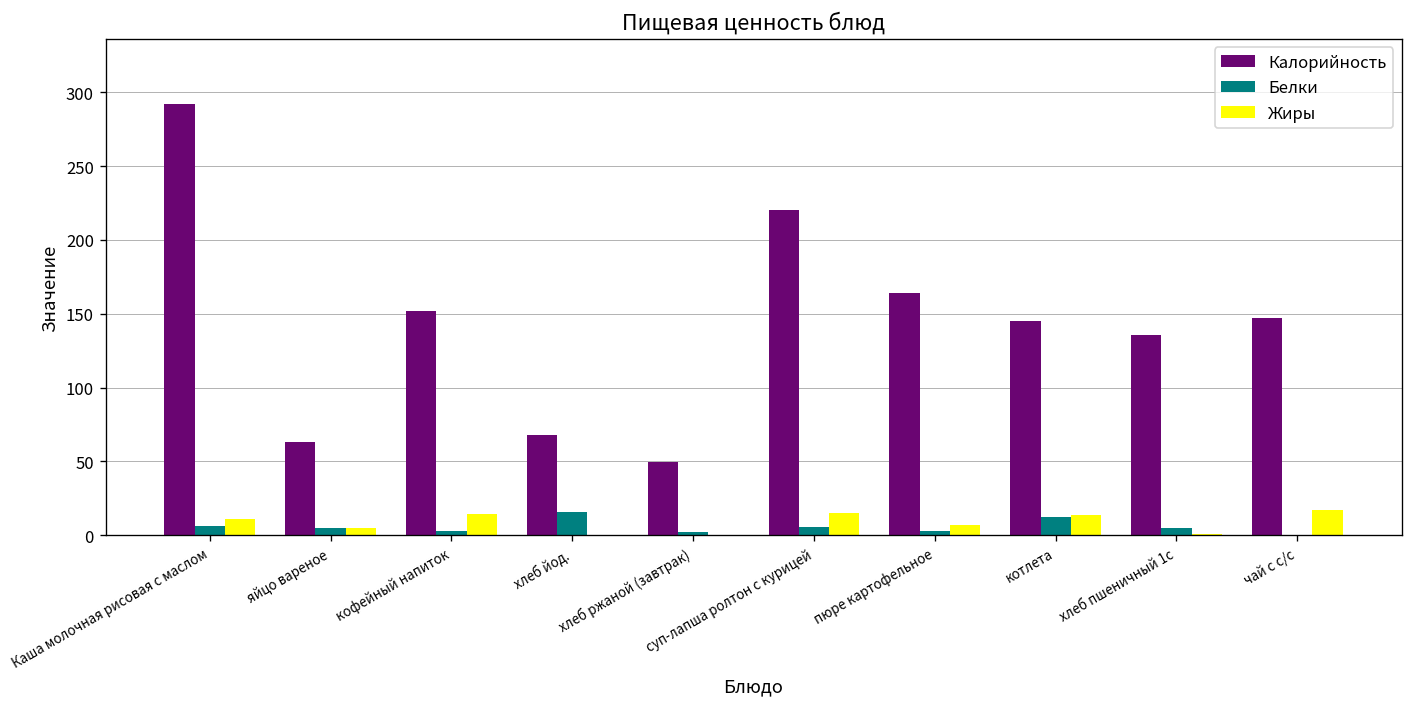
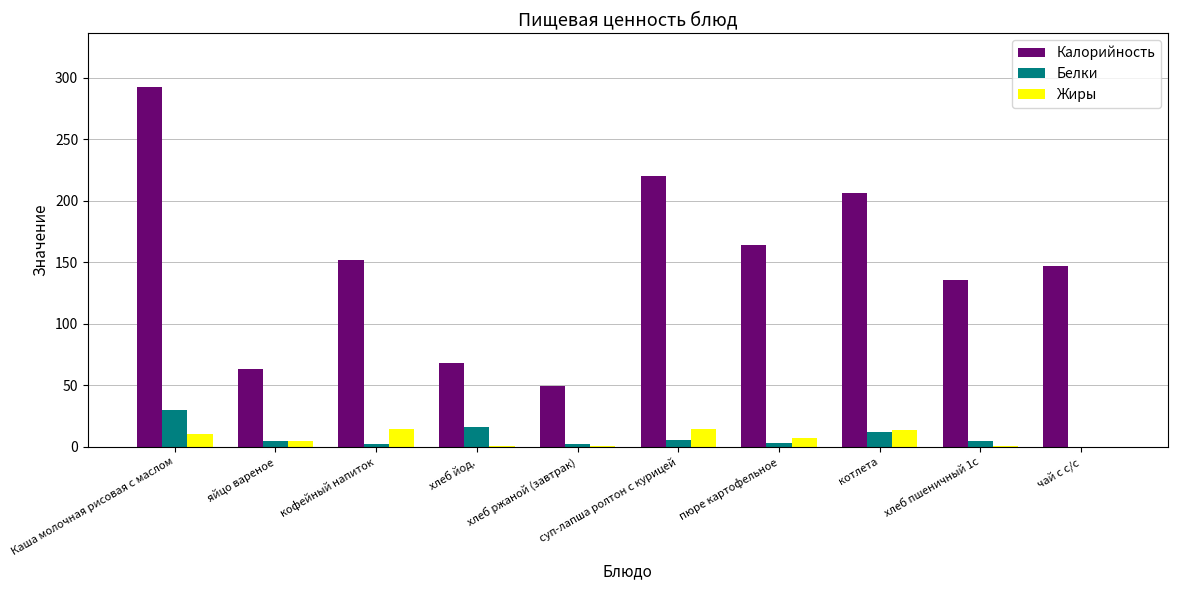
  {
    "Калорийность": {
      "Каша молочная рисовая с маслом": 292,
      "яйцо вареное": 63,
      "кофейный напиток": 152,
      "хлеб йод.": 68,
      "хлеб ржаной (завтрак)": 50,
      "суп-лапша ролтон с курицей": 220,
      "пюре картофельное": 164,
-     "котлета": 145,
+     "котлета": 206,
      "хлеб пшеничный 1с": 136,
      "чай с с/с": 147
    },
    "Белки": {
-     "Каша молочная рисовая с маслом": 6,
+     "Каша молочная рисовая с маслом": 30,
      "яйцо вареное": 5,
      "кофейный напиток": 3,
      "хлеб йод.": 16,
      "суп-лапша ролтон с курицей": 6,
      "пюре картофельное": 3,
      "котлета": 12,
      "хлеб пшеничный 1с": 5,
      "чай с с/с": 0
    },
    "Жиры": {
      "Каша молочная рисовая с маслом": 11,
      "яйцо вареное": 5,
      "кофейный напиток": 14,
      "суп-лапша ролтон с курицей": 15,
      "пюре картофельное": 7,
      "котлета": 14,
-     "чай с с/с": 17
+     "чай с с/с": 0
    }
  }
